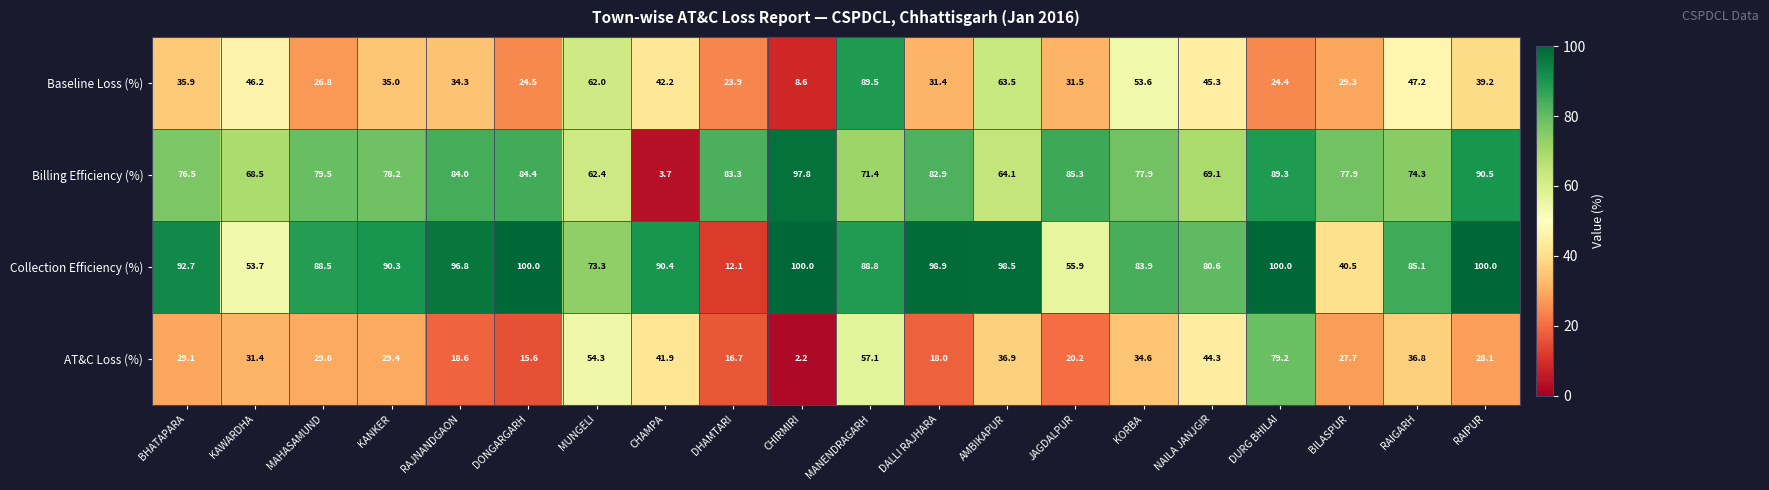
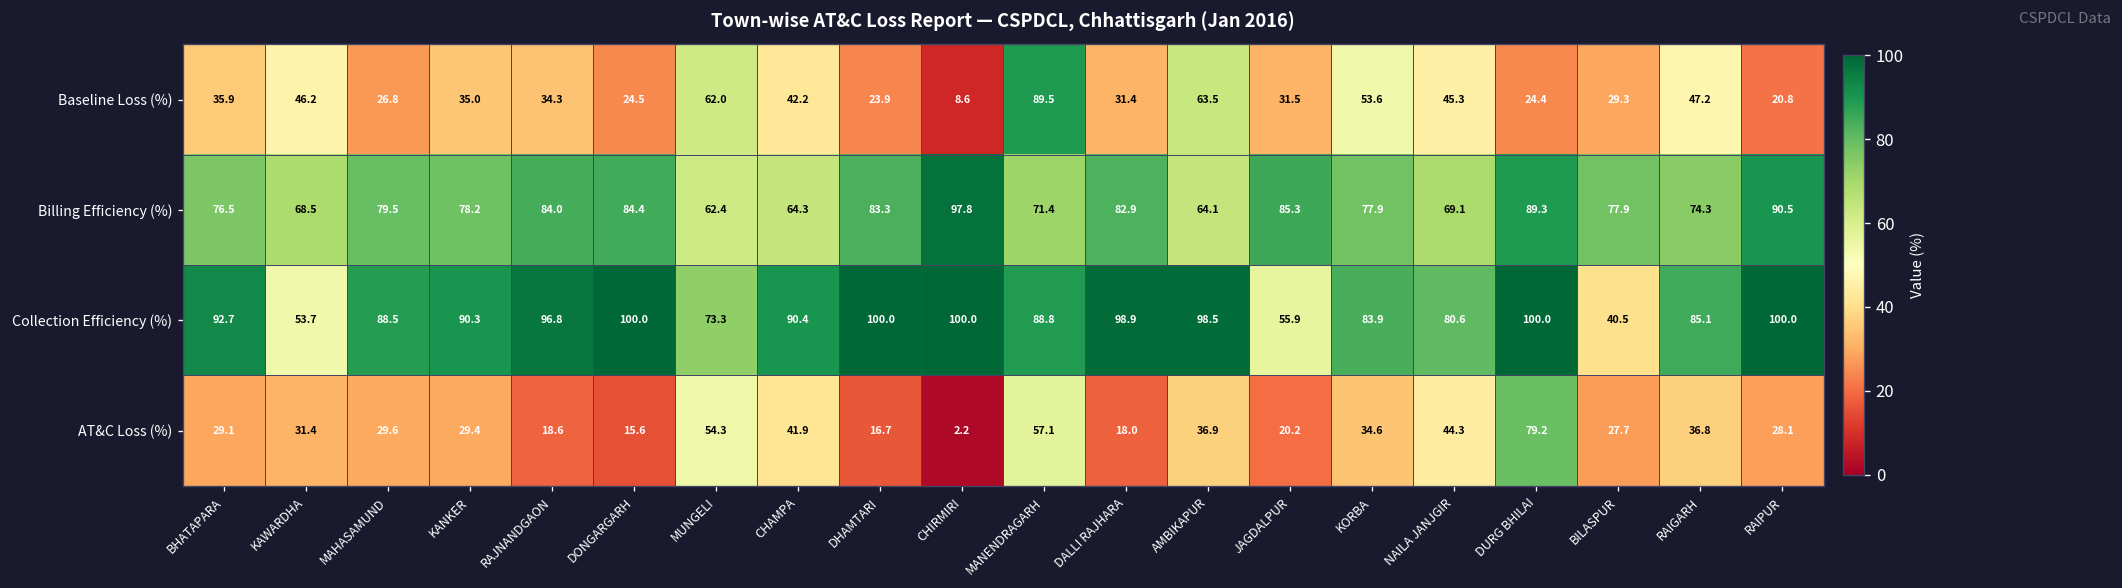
  {
    "Baseline Loss (%)": {
      "BHATAPARA": 35.9,
      "KAWARDHA": 46.2,
      "MAHASAMUND": 26.8,
      "KANKER": 35.0,
      "RAJNANDGAON": 34.3,
      "DONGARGARH": 24.5,
      "MUNGELI": 62.0,
      "CHAMPA": 42.2,
      "DHAMTARI": 23.9,
      "CHIRMIRI": 8.6,
      "MANENDRAGARH": 89.5,
      "DALLI RAJHARA": 31.4,
      "AMBIKAPUR": 63.5,
      "JAGDALPUR": 31.5,
      "KORBA": 53.6,
      "NAILA JANJGIR": 45.3,
      "DURG BHILAI": 24.4,
      "BILASPUR": 29.3,
      "RAIGARH": 47.2,
-     "RAIPUR": 39.2
+     "RAIPUR": 20.8
    },
    "Billing Efficiency (%)": {
      "BHATAPARA": 76.5,
      "KAWARDHA": 68.5,
      "MAHASAMUND": 79.5,
      "KANKER": 78.2,
      "RAJNANDGAON": 84.0,
      "DONGARGARH": 84.4,
      "MUNGELI": 62.4,
-     "CHAMPA": 3.7,
+     "CHAMPA": 64.3,
      "DHAMTARI": 83.3,
      "CHIRMIRI": 97.8,
      "MANENDRAGARH": 71.4,
      "DALLI RAJHARA": 82.9,
      "AMBIKAPUR": 64.1,
      "JAGDALPUR": 85.3,
      "KORBA": 77.9,
      "NAILA JANJGIR": 69.1,
      "DURG BHILAI": 89.3,
      "BILASPUR": 77.9,
      "RAIGARH": 74.3,
      "RAIPUR": 90.5
    },
    "Collection Efficiency (%)": {
      "BHATAPARA": 92.7,
      "KAWARDHA": 53.7,
      "MAHASAMUND": 88.5,
      "KANKER": 90.3,
      "RAJNANDGAON": 96.8,
      "DONGARGARH": 100.0,
      "MUNGELI": 73.3,
      "CHAMPA": 90.4,
-     "DHAMTARI": 12.1,
+     "DHAMTARI": 100.0,
      "CHIRMIRI": 100.0,
      "MANENDRAGARH": 88.8,
      "DALLI RAJHARA": 98.9,
      "AMBIKAPUR": 98.5,
      "JAGDALPUR": 55.9,
      "KORBA": 83.9,
      "NAILA JANJGIR": 80.6,
      "DURG BHILAI": 100.0,
      "BILASPUR": 40.5,
      "RAIGARH": 85.1,
      "RAIPUR": 100.0
    },
    "AT&C Loss (%)": {
      "BHATAPARA": 29.1,
      "KAWARDHA": 31.4,
      "MAHASAMUND": 29.6,
      "KANKER": 29.4,
      "RAJNANDGAON": 18.6,
      "DONGARGARH": 15.6,
      "MUNGELI": 54.3,
      "CHAMPA": 41.9,
      "DHAMTARI": 16.7,
      "CHIRMIRI": 2.2,
      "MANENDRAGARH": 57.1,
      "DALLI RAJHARA": 18.0,
      "AMBIKAPUR": 36.9,
      "JAGDALPUR": 20.2,
      "KORBA": 34.6,
      "NAILA JANJGIR": 44.3,
      "DURG BHILAI": 79.2,
      "BILASPUR": 27.7,
      "RAIGARH": 36.8,
      "RAIPUR": 28.1
    }
  }
